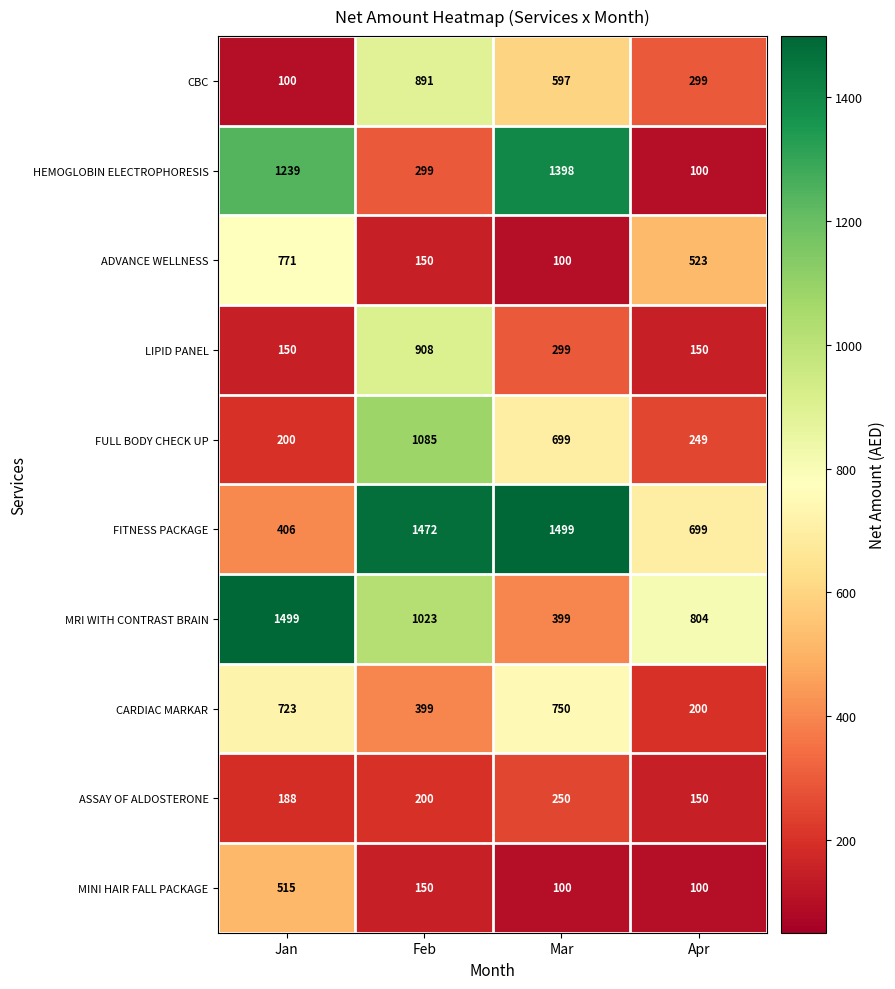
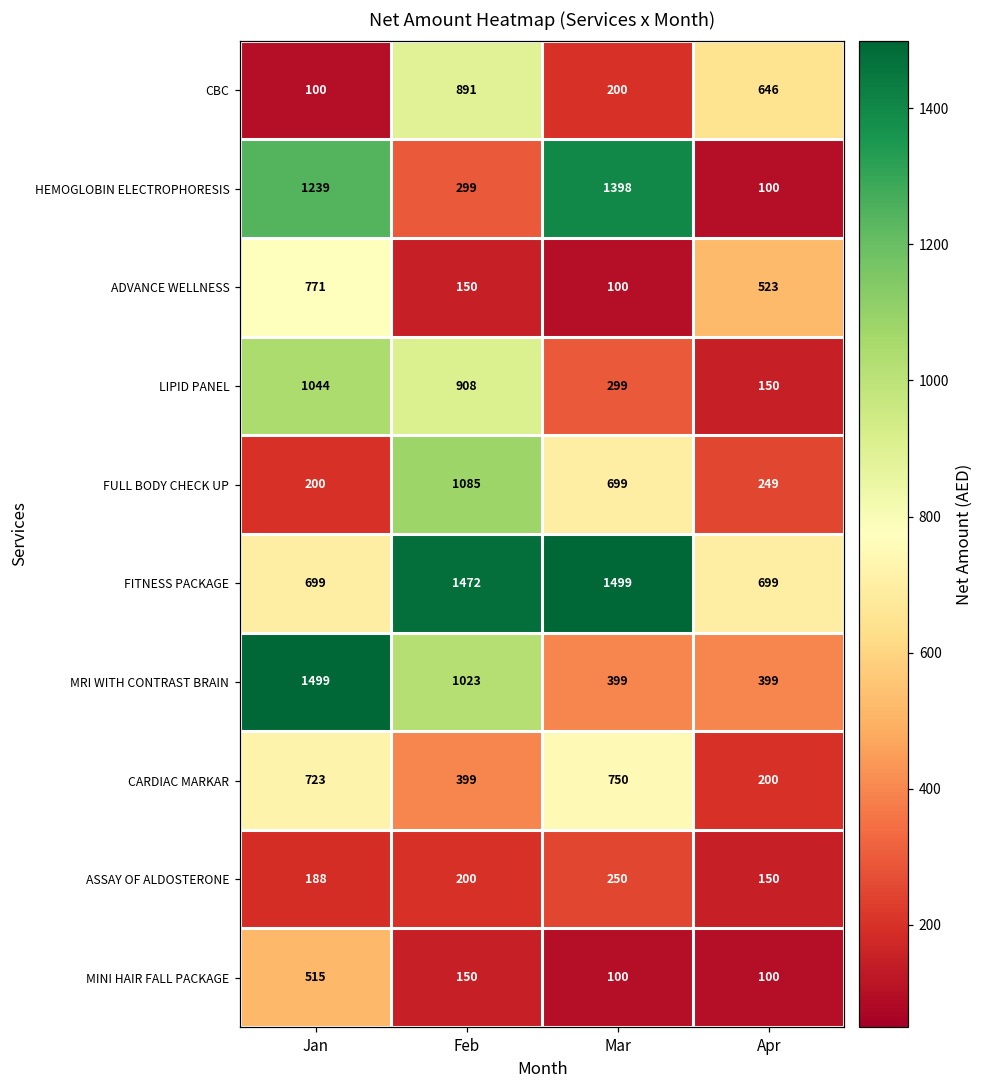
  {
    "CBC": {
      "Jan": 100,
      "Feb": 891,
-     "Mar": 597,
-     "Apr": 299
+     "Mar": 200,
+     "Apr": 646
    },
    "HEMOGLOBIN ELECTROPHORESIS": {
      "Jan": 1239,
      "Feb": 299,
      "Mar": 1398,
      "Apr": 100
    },
    "ADVANCE WELLNESS": {
      "Jan": 771,
      "Feb": 150,
      "Mar": 100,
      "Apr": 523
    },
    "LIPID PANEL": {
-     "Jan": 150,
+     "Jan": 1044,
      "Feb": 908,
      "Mar": 299,
      "Apr": 150
    },
    "FULL BODY CHECK UP": {
      "Jan": 200,
      "Feb": 1085,
      "Mar": 699,
      "Apr": 249
    },
    "FITNESS PACKAGE": {
-     "Jan": 406,
+     "Jan": 699,
      "Feb": 1472,
      "Mar": 1499,
      "Apr": 699
    },
    "MRI WITH CONTRAST BRAIN": {
      "Jan": 1499,
      "Feb": 1023,
      "Mar": 399,
-     "Apr": 804
+     "Apr": 399
    },
    "CARDIAC MARKAR": {
      "Jan": 723,
      "Feb": 399,
      "Mar": 750,
      "Apr": 200
    },
    "ASSAY OF ALDOSTERONE": {
      "Jan": 188,
      "Feb": 200,
      "Mar": 250,
      "Apr": 150
    },
    "MINI HAIR FALL PACKAGE": {
      "Jan": 515,
      "Feb": 150,
      "Mar": 100,
      "Apr": 100
    }
  }
